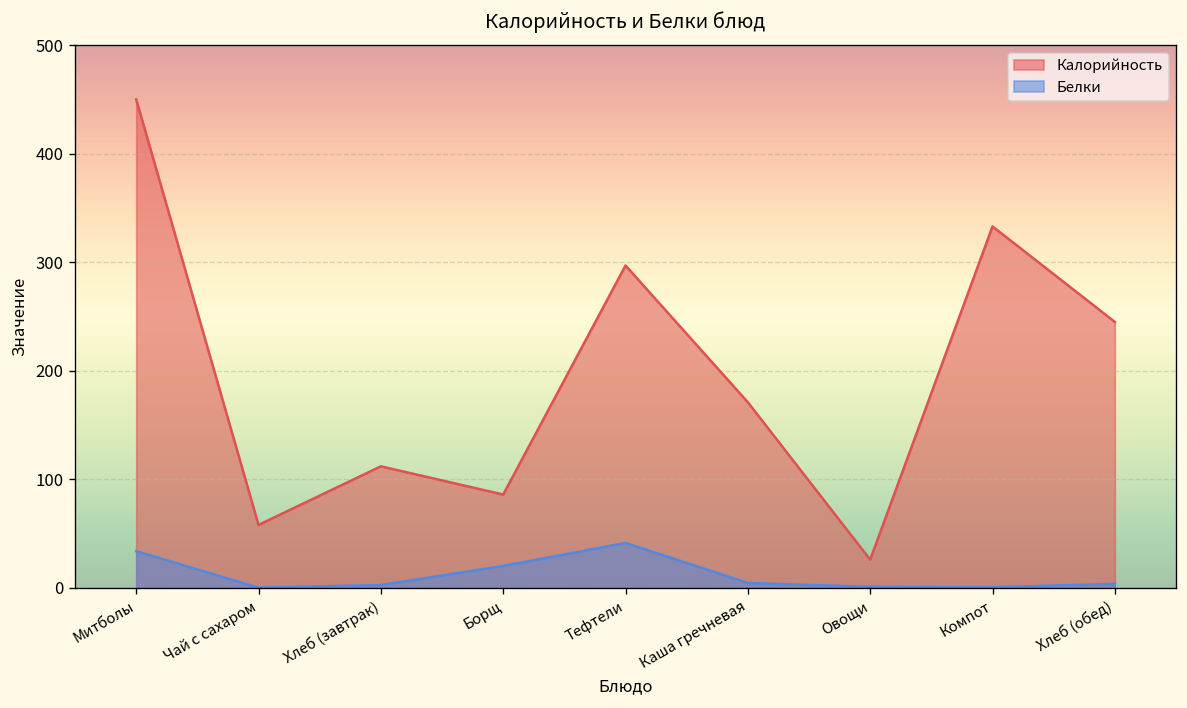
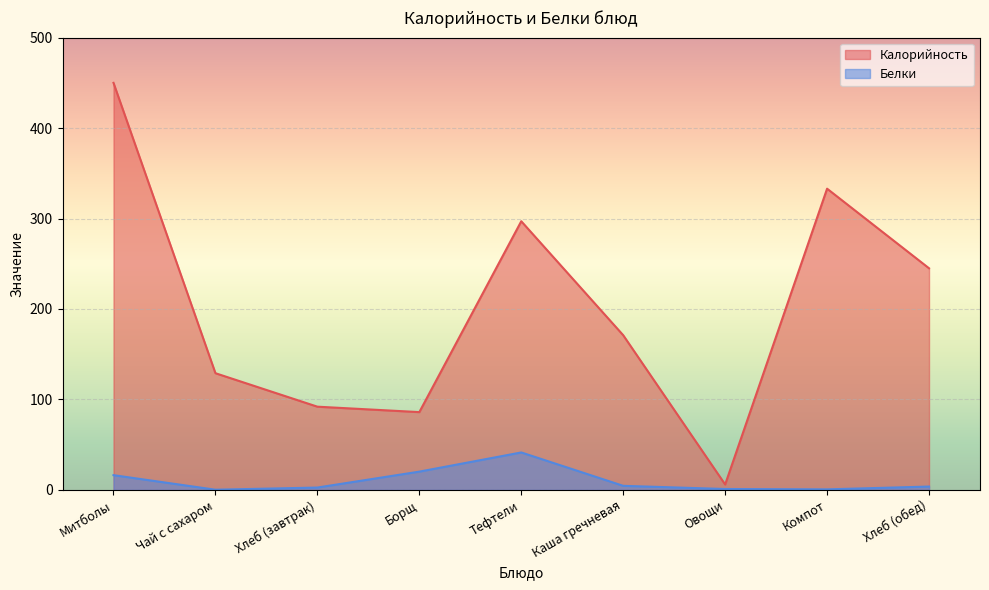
  {
    "Калорийность": {
      "Митболы": 450,
-     "Чай с сахаром": 60,
-     "Хлеб (завтрак)": 110,
+     "Чай с сахаром": 130,
+     "Хлеб (завтрак)": 90,
      "Борщ": 90,
      "Тефтели": 300,
      "Каша гречневая": 170,
-     "Овощи": 30,
+     "Овощи": 10,
      "Компот": 330,
      "Хлеб (обед)": 250
    },
    "Белки": {
-     "Митболы": 30,
+     "Митболы": 20,
      "Чай с сахаром": 0,
      "Хлеб (завтрак)": 0,
      "Борщ": 20,
      "Тефтели": 40,
      "Каша гречневая": 0,
      "Овощи": 0,
      "Компот": 0,
      "Хлеб (обед)": 0
    }
  }
